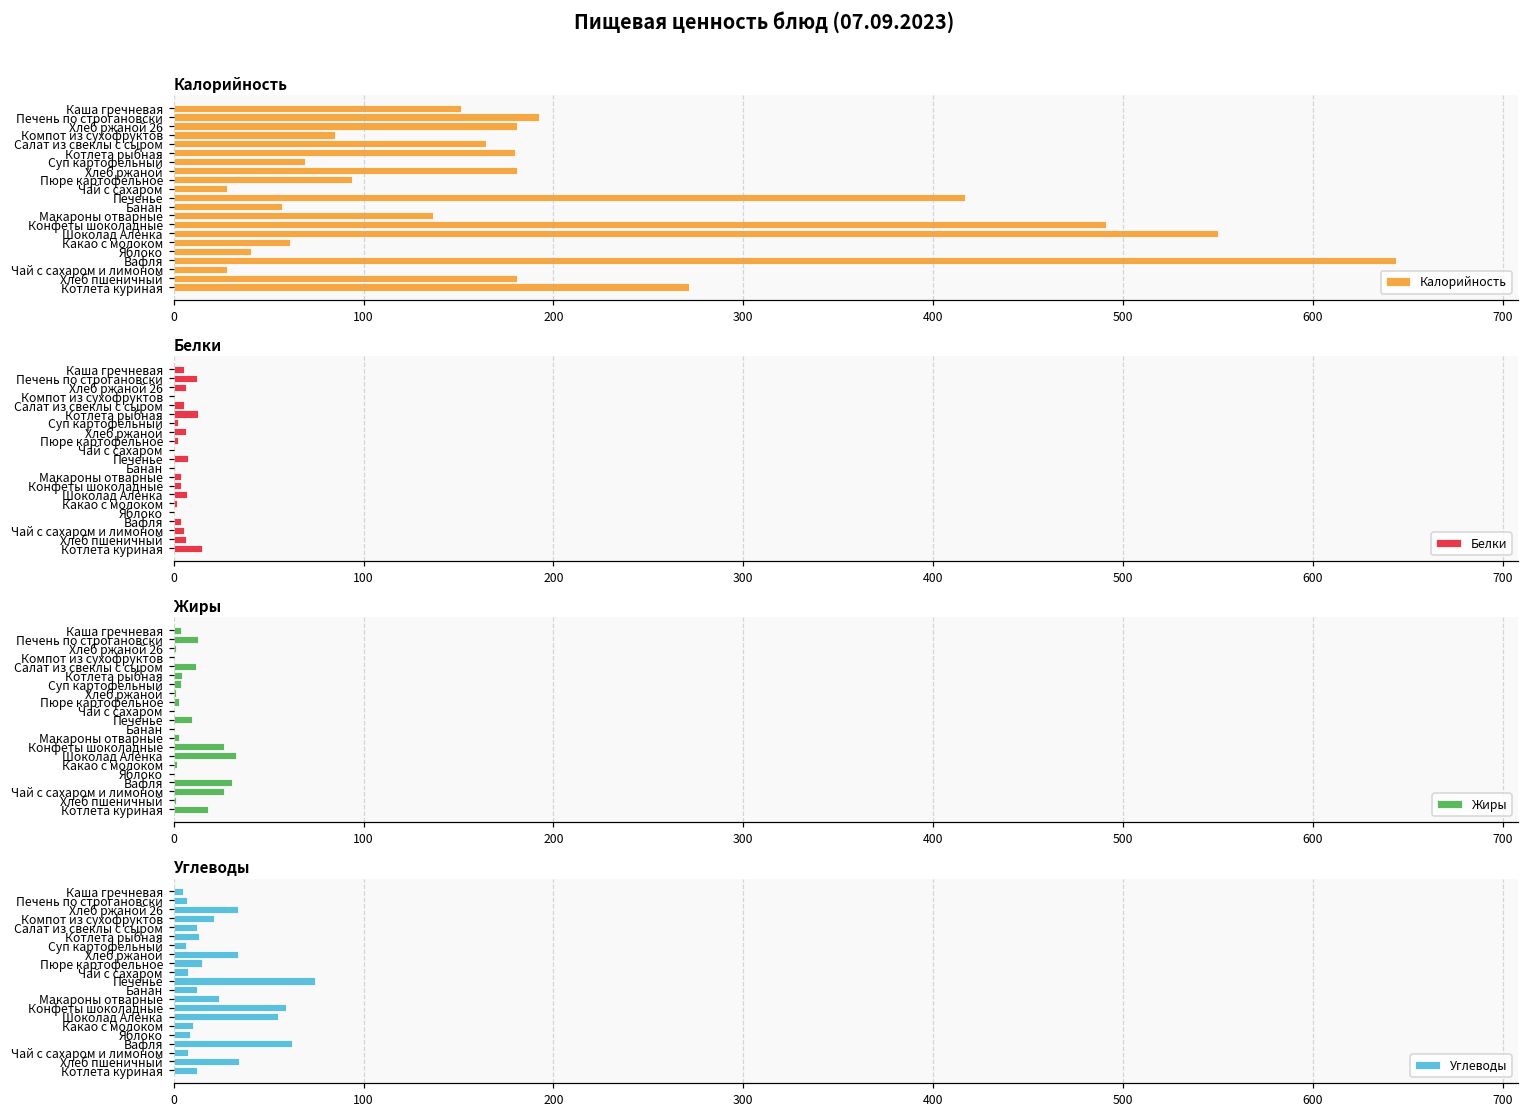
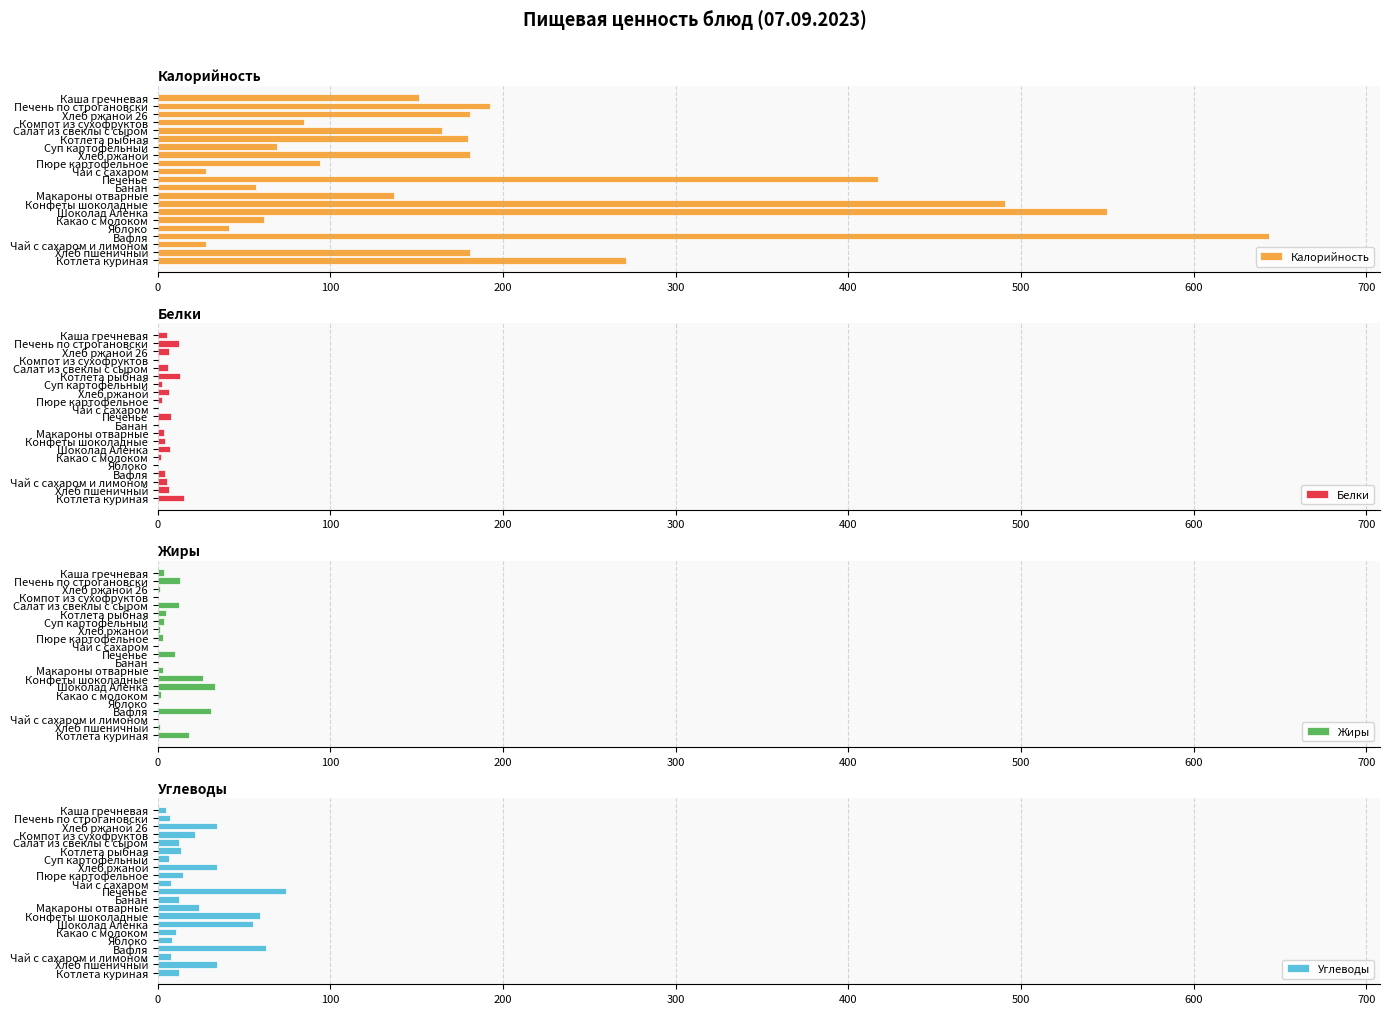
  {
    "Калорийность": {
      "Чай с сахаром и лимоном": 28
    },
    "Белки": {
      "Чай с сахаром и лимоном": 5
    },
    "Жиры": {
-     "Чай с сахаром и лимоном": 26
+     "Чай с сахаром и лимоном": 0
    },
    "Углеводы": {
      "Чай с сахаром и лимоном": 8
    }
  }
